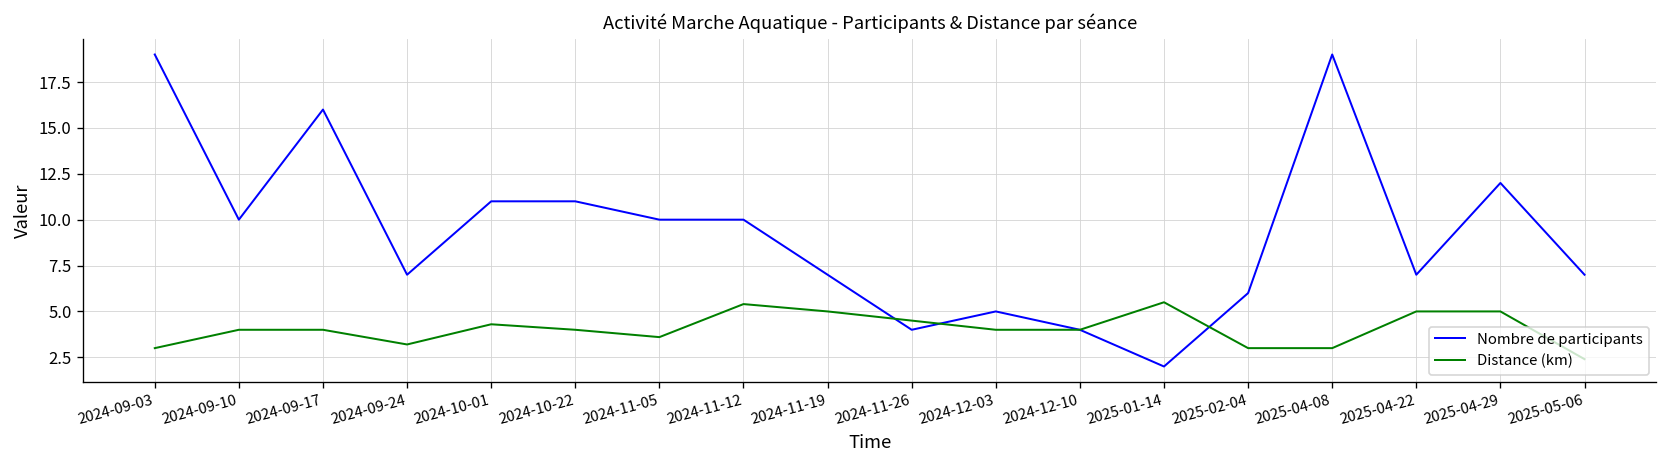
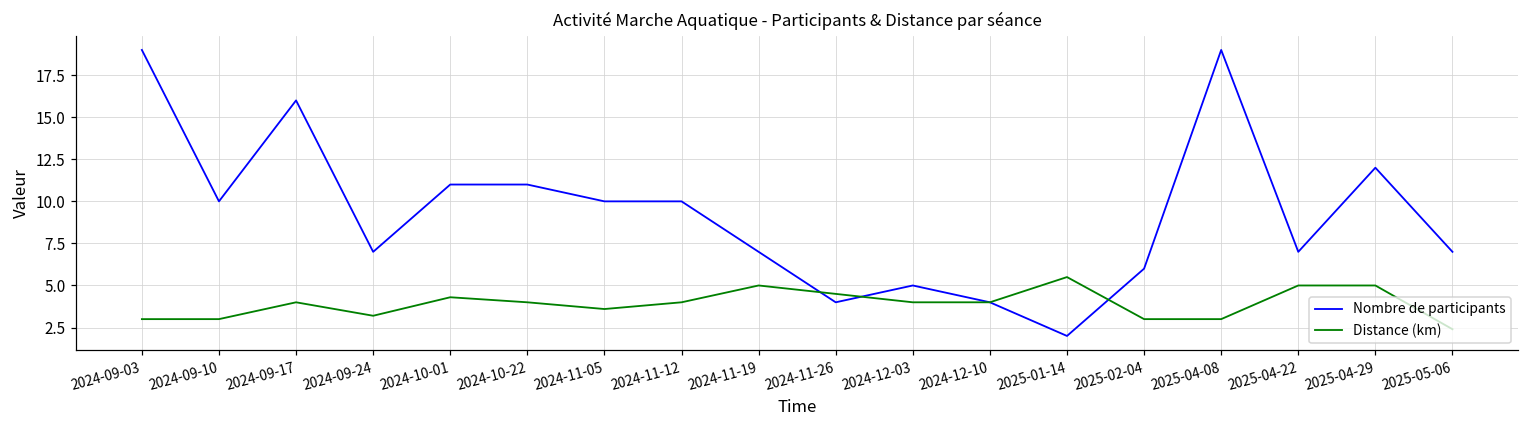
  {
    "Nombre de participants": {
      "2024-09-03": 19.0,
      "2024-09-10": 10.0,
      "2024-09-17": 16.0,
      "2024-09-24": 7.0,
      "2024-10-01": 11.0,
      "2024-10-22": 11.0,
      "2024-11-05": 10.0,
      "2024-11-12": 10.0,
      "2024-11-19": 7.0,
      "2024-11-26": 4.0,
      "2024-12-03": 5.0,
      "2025-01-14": 2.0,
      "2025-02-04": 6.0,
      "2025-04-08": 19.0,
      "2025-04-22": 7.0,
      "2025-04-29": 12.0,
      "2025-05-06": 7.0
    },
    "Distance (km)": {
      "2024-09-03": 3.0,
-     "2024-09-10": 4,
+     "2024-09-10": 3,
      "2024-09-17": 4.0,
      "2024-09-24": 3.2,
      "2024-10-01": 4.3,
      "2024-10-22": 4.0,
      "2024-11-05": 3.6,
-     "2024-11-12": 5.4,
+     "2024-11-12": 4.0,
      "2024-11-19": 5.0,
      "2024-11-26": 4.5,
      "2024-12-03": 4.0,
      "2025-01-14": 5.5,
      "2025-02-04": 3.0,
      "2025-04-08": 3.0,
      "2025-04-22": 5.0,
      "2025-04-29": 5.0
    }
  }
